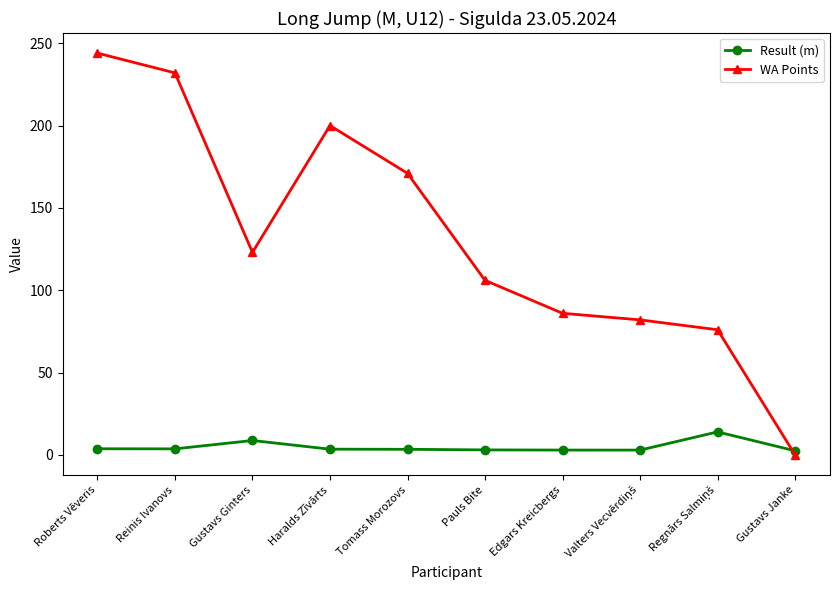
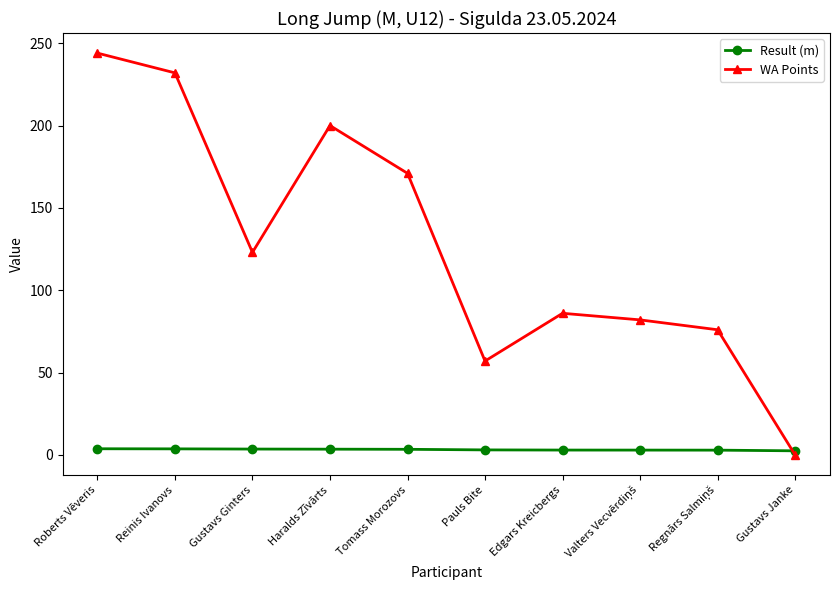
  {
    "Result (m)": {
      "Roberts Vēveris": 4,
      "Reinis Ivanovs": 4,
-     "Gustavs Ginters": 9,
+     "Gustavs Ginters": 4,
      "Haralds Zīvārts": 3,
      "Tomass Morozovs": 3,
      "Pauls Bite": 3,
      "Edgars Kreicbergs": 3,
      "Valters Vecvērdiņš": 3,
-     "Regnārs Salmiņš": 14,
+     "Regnārs Salmiņš": 3,
      "Gustavs Janke": 2
    },
    "WA Points": {
      "Roberts Vēveris": 244,
      "Reinis Ivanovs": 232,
      "Gustavs Ginters": 123,
      "Haralds Zīvārts": 200,
      "Tomass Morozovs": 171,
-     "Pauls Bite": 106,
+     "Pauls Bite": 57,
      "Edgars Kreicbergs": 86,
      "Valters Vecvērdiņš": 82,
      "Regnārs Salmiņš": 76,
      "Gustavs Janke": 0
    }
  }
